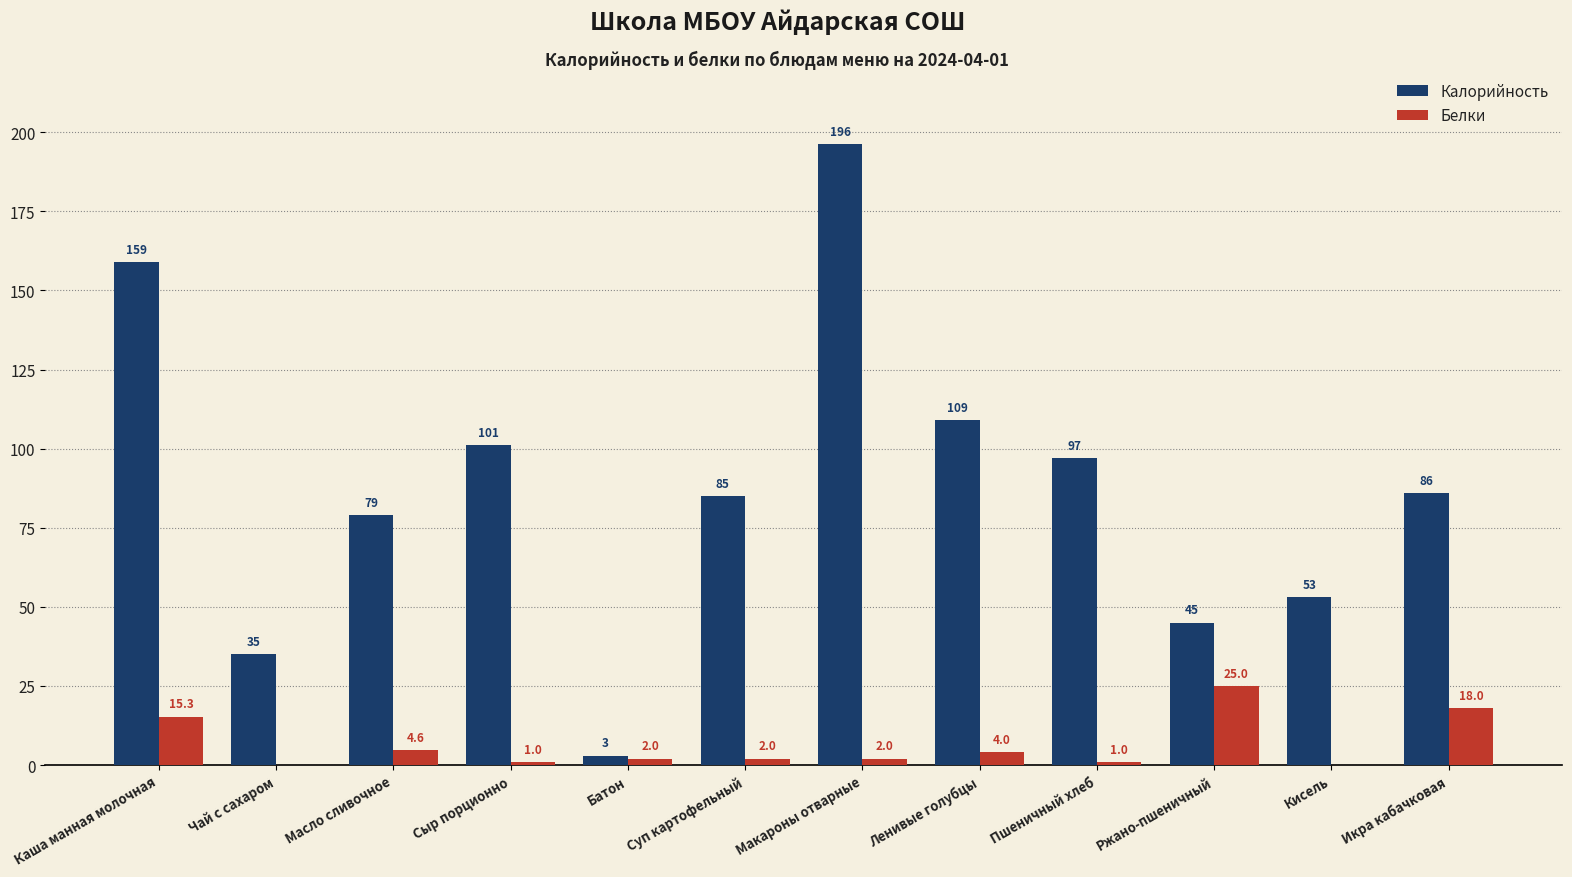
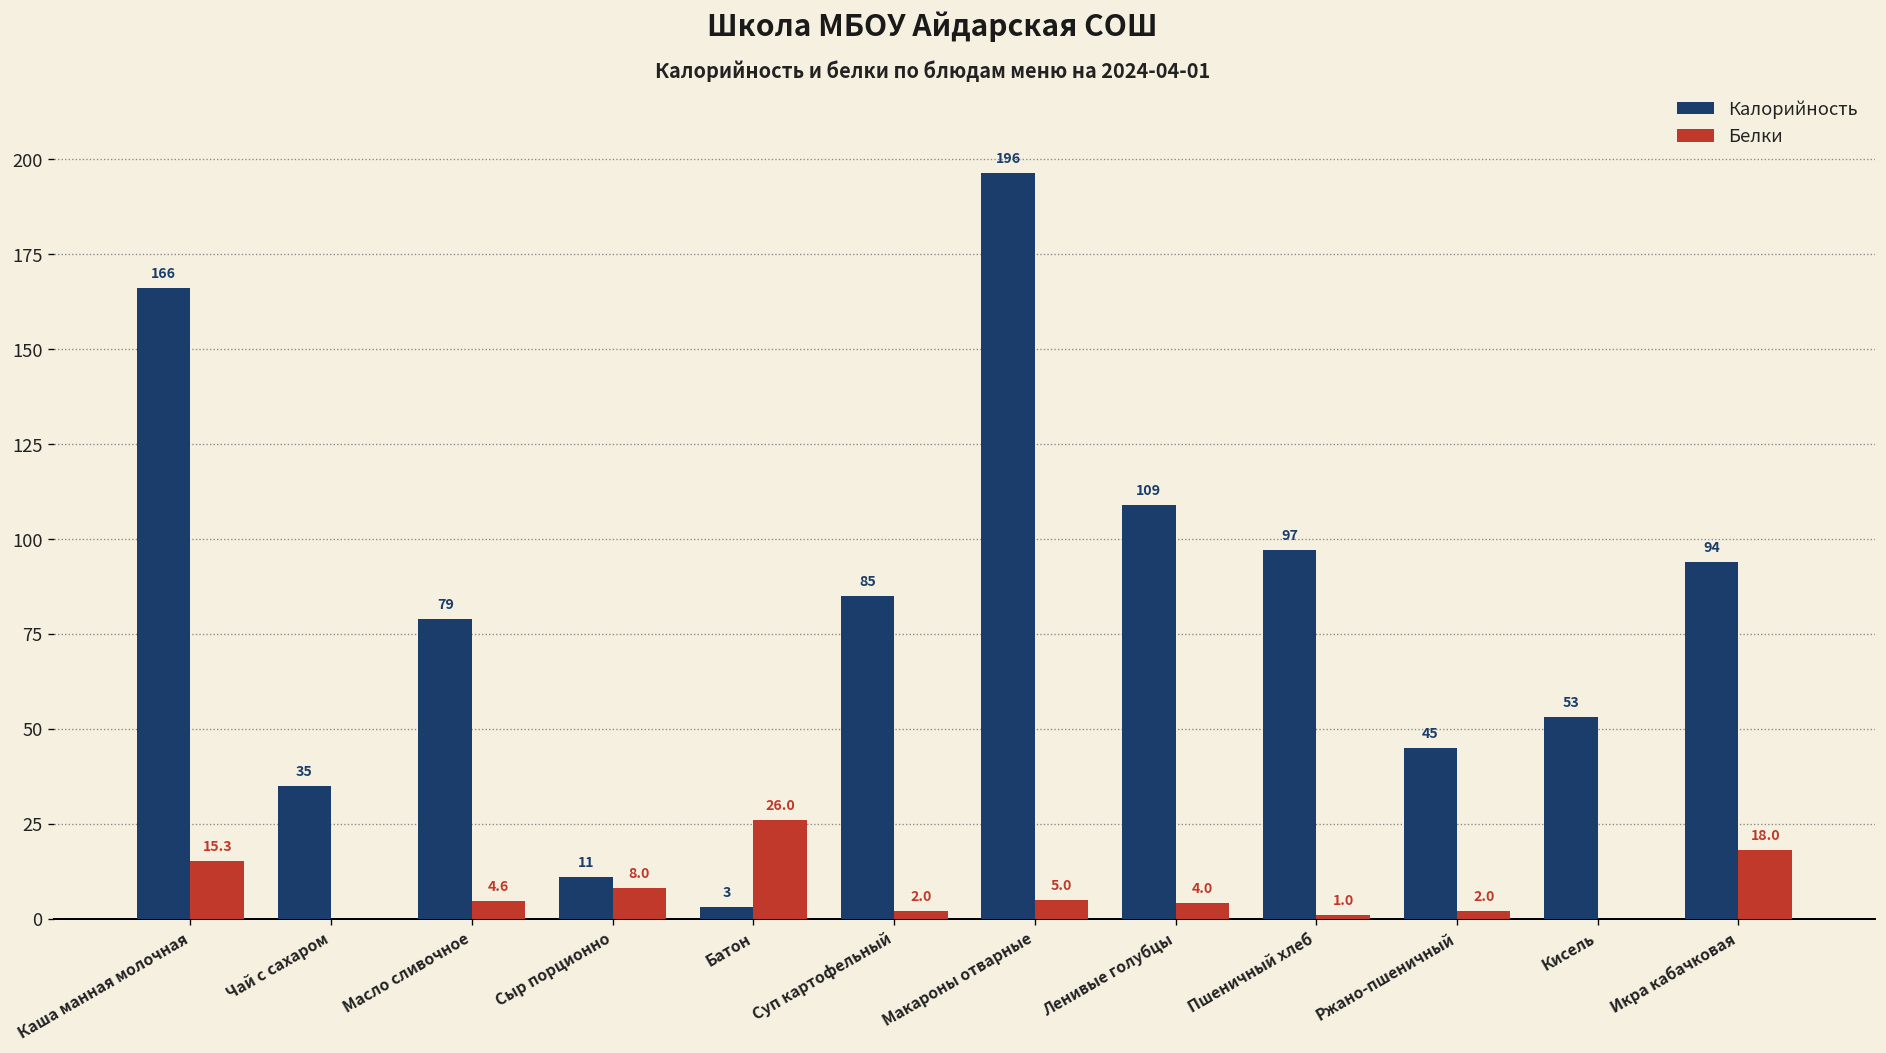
  {
    "Калорийность": {
-     "Каша манная молочная": 159,
+     "Каша манная молочная": 166,
      "Чай с сахаром": 35,
      "Масло сливочное": 79,
-     "Сыр порционно": 101,
+     "Сыр порционно": 11,
      "Батон": 3,
      "Суп картофельный": 85,
      "Макароны отварные": 196,
      "Ленивые голубцы": 109,
      "Пшеничный хлеб": 97,
      "Ржано-пшеничный": 45,
      "Кисель": 53,
-     "Икра кабачковая": 86
+     "Икра кабачковая": 94
    },
    "Белки": {
      "Каша манная молочная": 15.3,
      "Масло сливочное": 4.6,
-     "Сыр порционно": 1.0,
-     "Батон": 2.0,
+     "Сыр порционно": 8.0,
+     "Батон": 26.0,
      "Суп картофельный": 2.0,
-     "Макароны отварные": 2.0,
+     "Макароны отварные": 5.0,
      "Ленивые голубцы": 4.0,
      "Пшеничный хлеб": 1.0,
-     "Ржано-пшеничный": 25.0,
+     "Ржано-пшеничный": 2.0,
      "Икра кабачковая": 18.0
    }
  }
